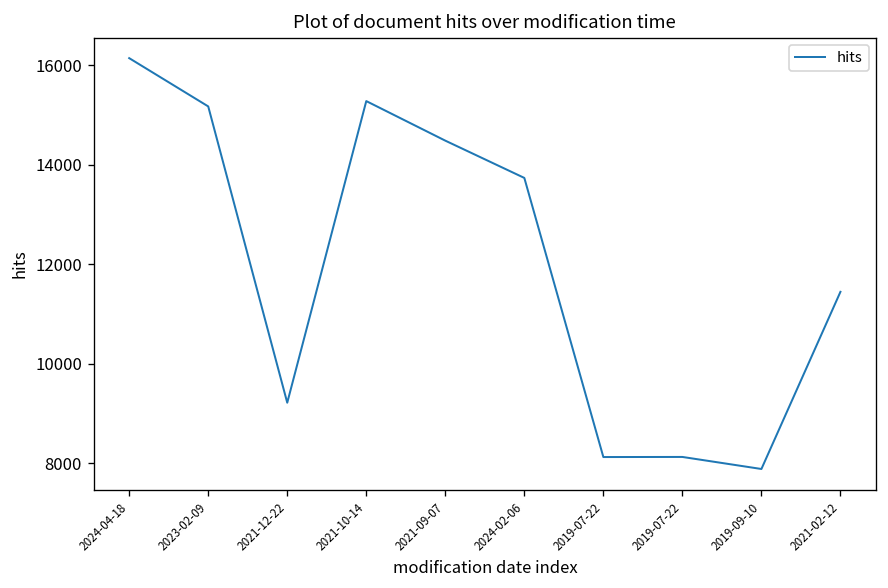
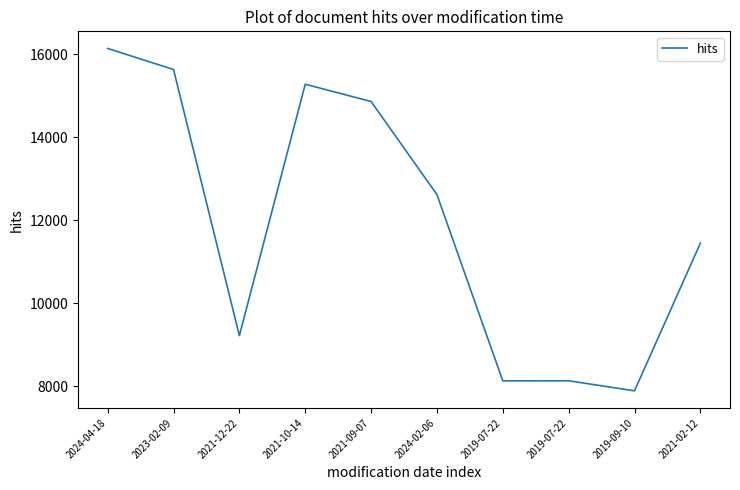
  {
    "2024-04-18": 16100,
-   "2023-02-09": 15200,
+   "2023-02-09": 15600,
    "2021-12-22": 9200,
    "2021-10-14": 15300,
-   "2021-09-07": 14500,
-   "2024-02-06": 13700,
+   "2021-09-07": 14900,
+   "2024-02-06": 12600,
    "2019-09-10": 7900,
    "2021-02-12": 11400
  }
